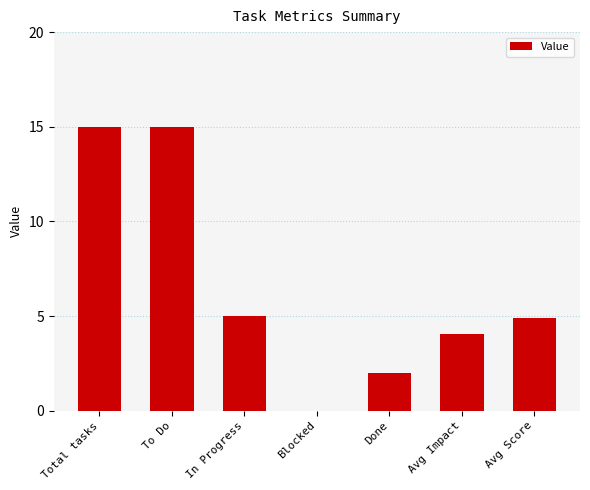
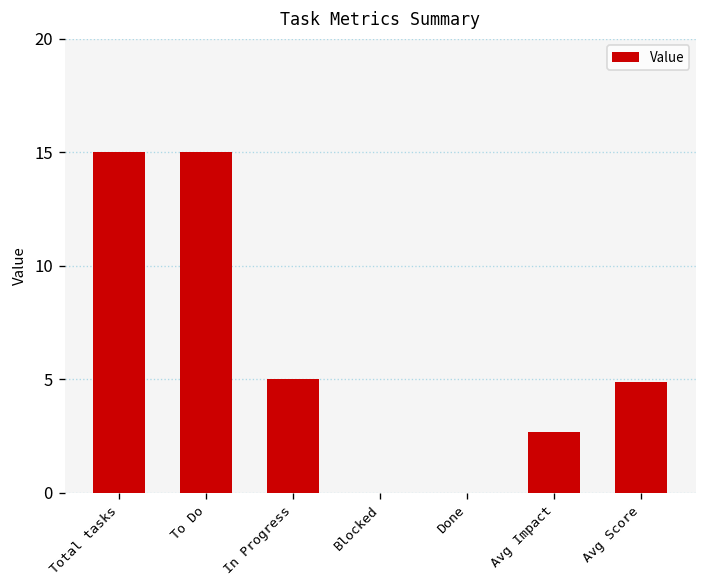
  {
    "Total tasks": 15.0,
    "To Do": 15.0,
    "In Progress": 5.0,
    "Blocked": 0.0,
-   "Done": 2,
-   "Avg Impact": 4.0,
+   "Done": 0,
+   "Avg Impact": 2.7,
    "Avg Score": 4.9
  }
